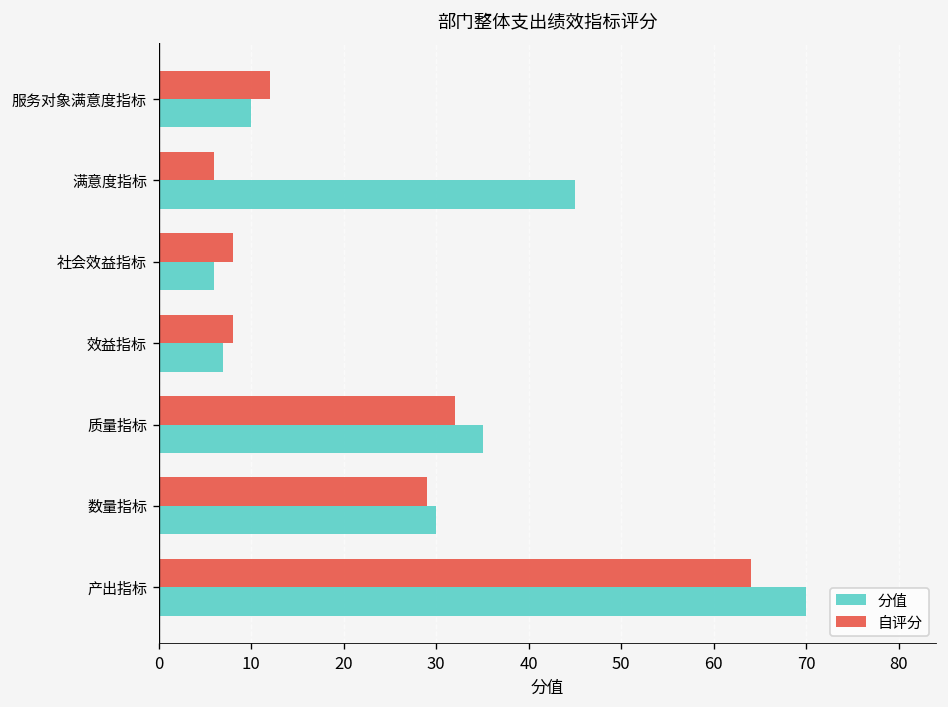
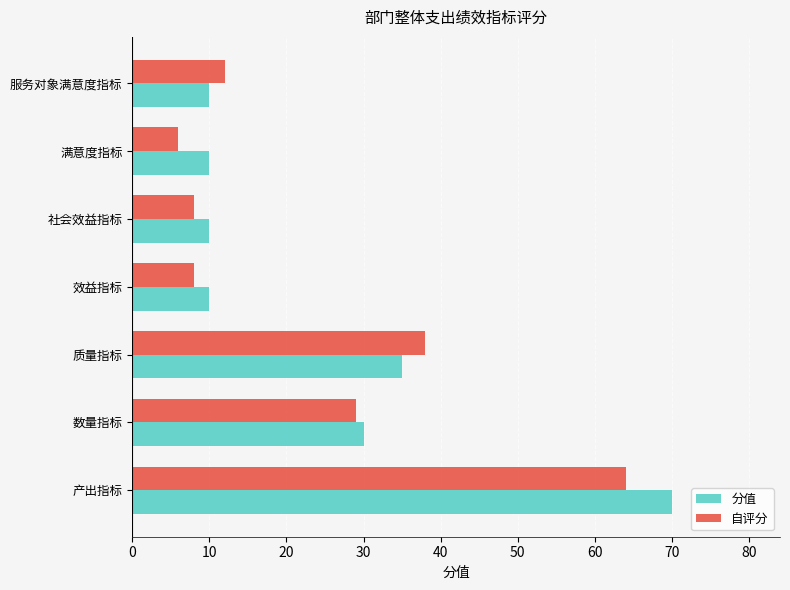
  {
    "分值": {
      "服务对象满意度指标": 10,
-     "满意度指标": 45,
-     "社会效益指标": 6,
-     "效益指标": 7,
+     "满意度指标": 10,
+     "社会效益指标": 10,
+     "效益指标": 10,
      "质量指标": 35,
      "数量指标": 30,
      "产出指标": 70
    },
    "自评分": {
      "服务对象满意度指标": 12,
      "满意度指标": 6,
      "社会效益指标": 8,
      "效益指标": 8,
-     "质量指标": 32,
+     "质量指标": 38,
      "数量指标": 29,
      "产出指标": 64
    }
  }
